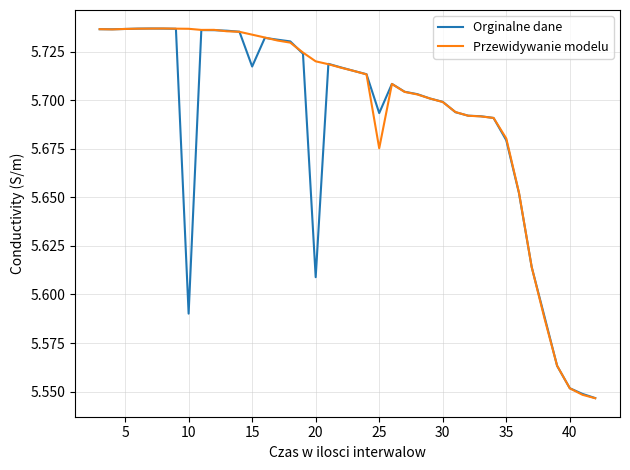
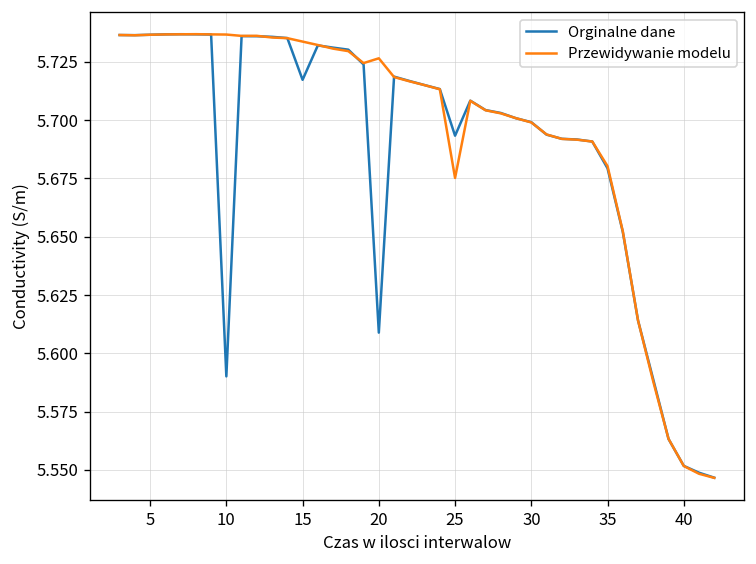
  {
    "Orginalne dane": {
      "10": 5.590,
      "15": 5.717,
      "20": 5.609,
      "25": 5.693
    },
    "Przewidywanie modelu": {
      "10": 5.737,
      "15": 5.734,
-     "20": 5.720,
+     "20": 5.726,
      "25": 5.675
    }
  }
